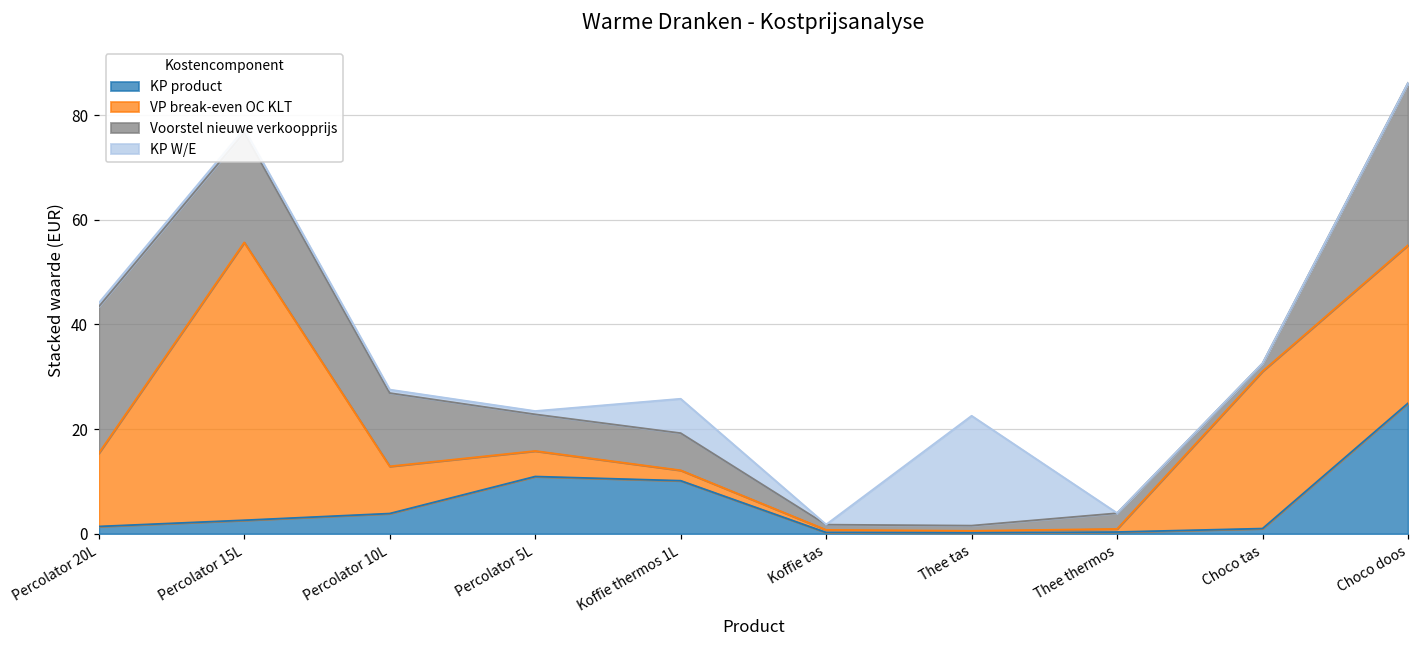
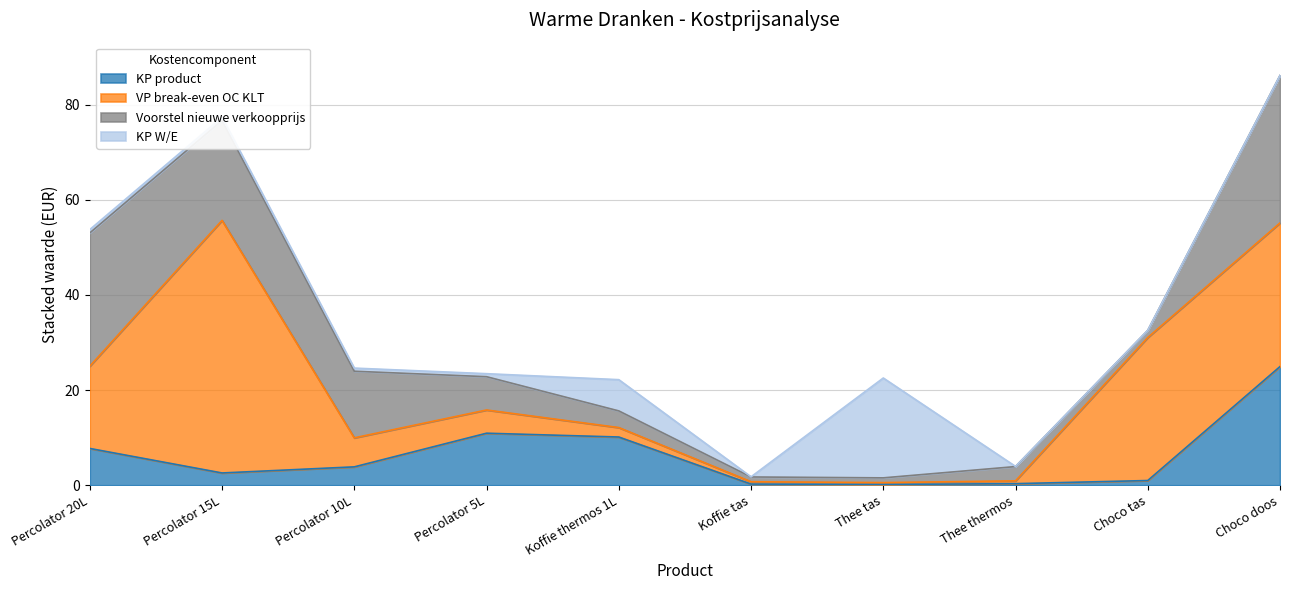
  {
    "KP product": {
-     "Percolator 20L": 1,
+     "Percolator 20L": 8,
      "Percolator 15L": 3,
      "Percolator 10L": 4,
      "Percolator 5L": 11,
      "Koffie thermos 1L": 10,
      "Thee thermos": 0,
      "Choco tas": 1,
      "Choco doos": 25
    },
    "VP break-even OC KLT": {
-     "Percolator 20L": 14,
+     "Percolator 20L": 17,
      "Percolator 15L": 53,
-     "Percolator 10L": 9,
+     "Percolator 10L": 6,
      "Percolator 5L": 5,
      "Koffie thermos 1L": 2,
      "Thee thermos": 1,
      "Choco tas": 30,
      "Choco doos": 30
    },
    "Voorstel nieuwe verkoopprijs": {
      "Percolator 20L": 28,
      "Percolator 10L": 14,
      "Percolator 5L": 7,
-     "Koffie thermos 1L": 7,
+     "Koffie thermos 1L": 4,
      "Thee tas": 1
    },
    "KP W/E": {
      "Percolator 20L": 1,
      "Percolator 10L": 1,
      "Percolator 5L": 1,
      "Koffie thermos 1L": 7,
      "Thee tas": 21
    }
  }
